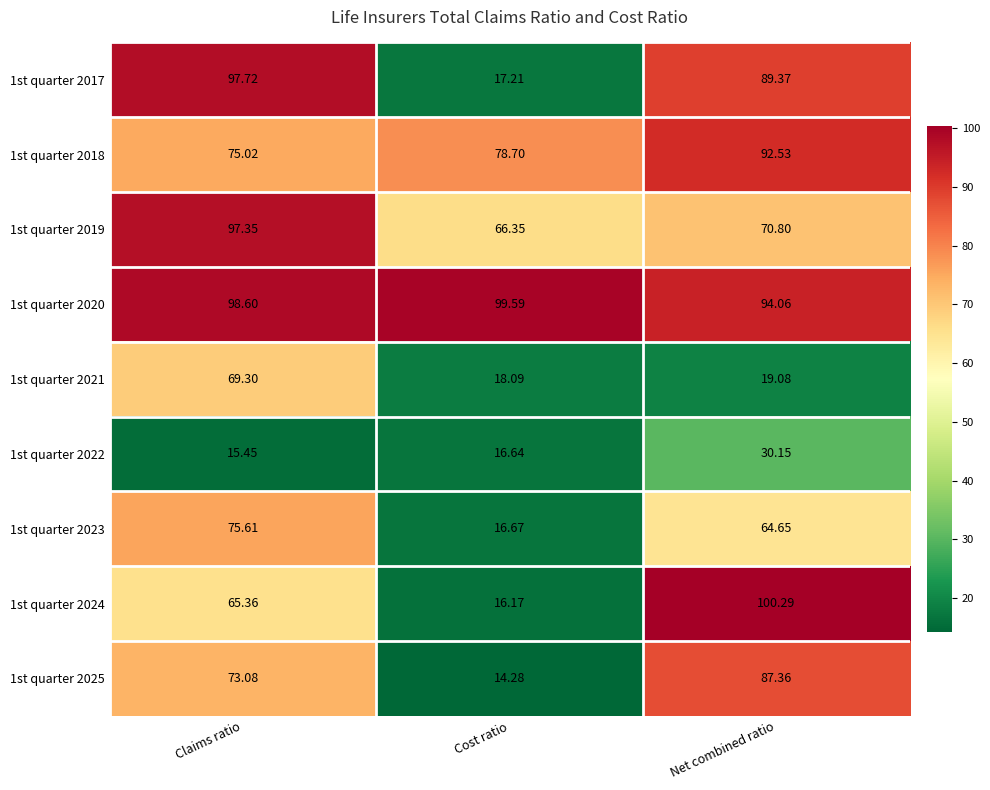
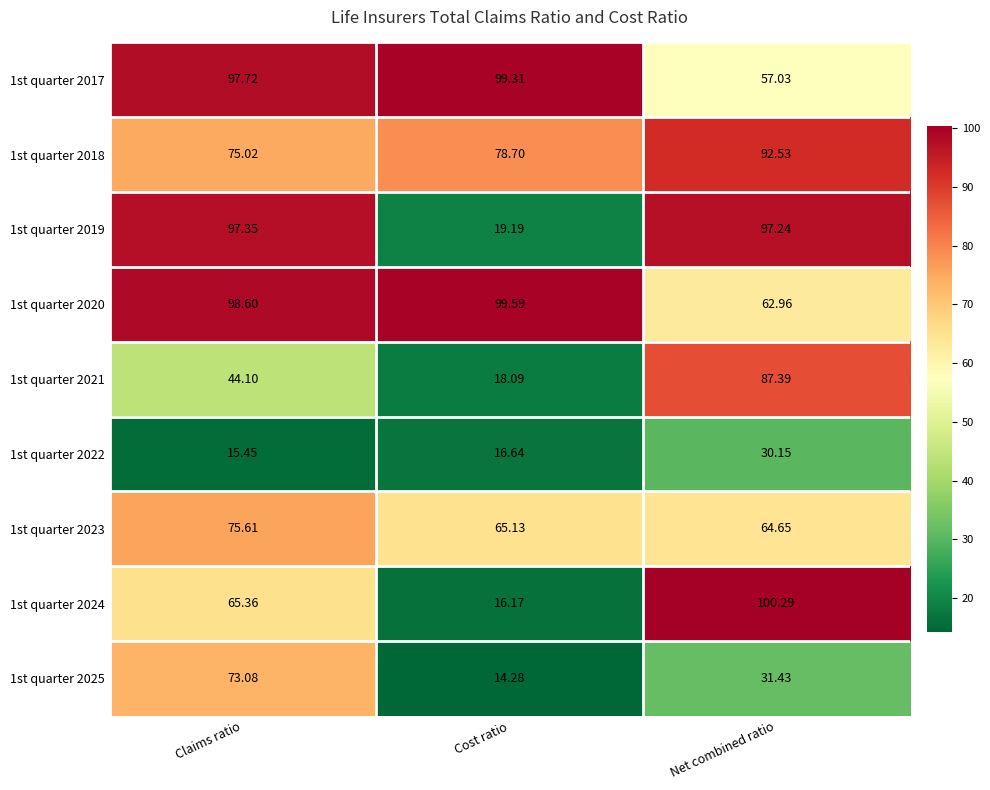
  {
    "1st quarter 2017": {
      "Claims ratio": 97.72,
-     "Cost ratio": 17.21,
-     "Net combined ratio": 89.37
+     "Cost ratio": 99.31,
+     "Net combined ratio": 57.03
    },
    "1st quarter 2018": {
      "Claims ratio": 75.02,
      "Cost ratio": 78.70,
      "Net combined ratio": 92.53
    },
    "1st quarter 2019": {
      "Claims ratio": 97.35,
-     "Cost ratio": 66.35,
-     "Net combined ratio": 70.80
+     "Cost ratio": 19.19,
+     "Net combined ratio": 97.24
    },
    "1st quarter 2020": {
      "Claims ratio": 98.60,
      "Cost ratio": 99.59,
-     "Net combined ratio": 94.06
+     "Net combined ratio": 62.96
    },
    "1st quarter 2021": {
-     "Claims ratio": 69.30,
+     "Claims ratio": 44.10,
      "Cost ratio": 18.09,
-     "Net combined ratio": 19.08
+     "Net combined ratio": 87.39
    },
    "1st quarter 2022": {
      "Claims ratio": 15.45,
      "Cost ratio": 16.64,
      "Net combined ratio": 30.15
    },
    "1st quarter 2023": {
      "Claims ratio": 75.61,
-     "Cost ratio": 16.67,
+     "Cost ratio": 65.13,
      "Net combined ratio": 64.65
    },
    "1st quarter 2024": {
      "Claims ratio": 65.36,
      "Cost ratio": 16.17,
      "Net combined ratio": 100.29
    },
    "1st quarter 2025": {
      "Claims ratio": 73.08,
      "Cost ratio": 14.28,
-     "Net combined ratio": 87.36
+     "Net combined ratio": 31.43
    }
  }
